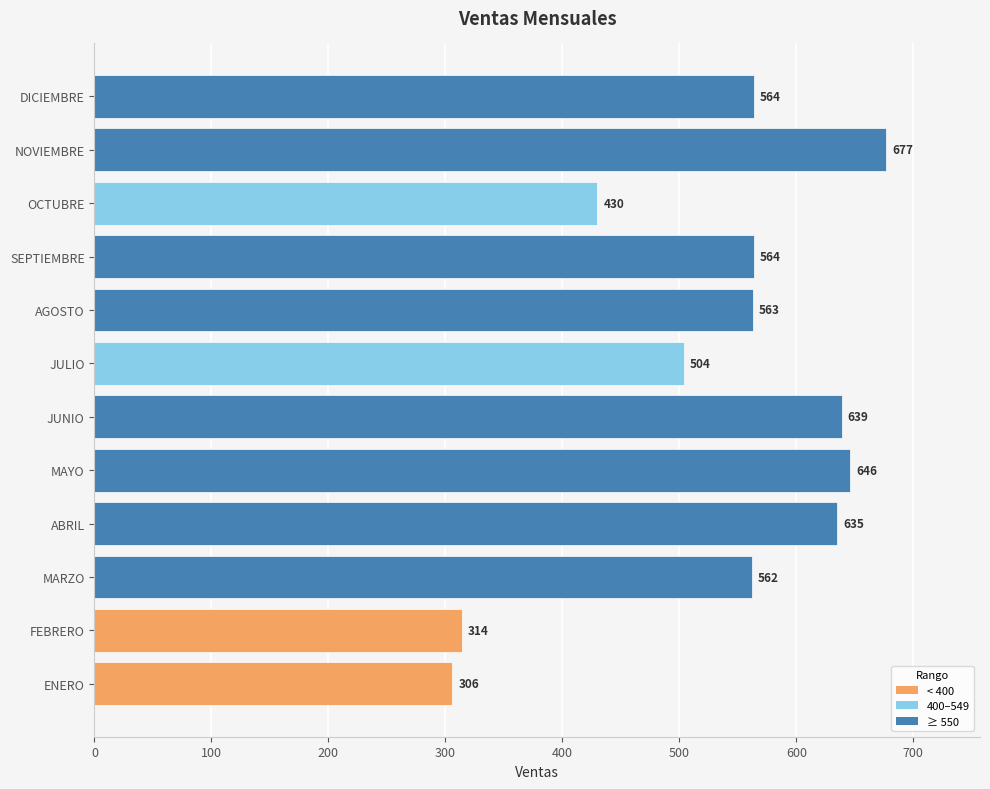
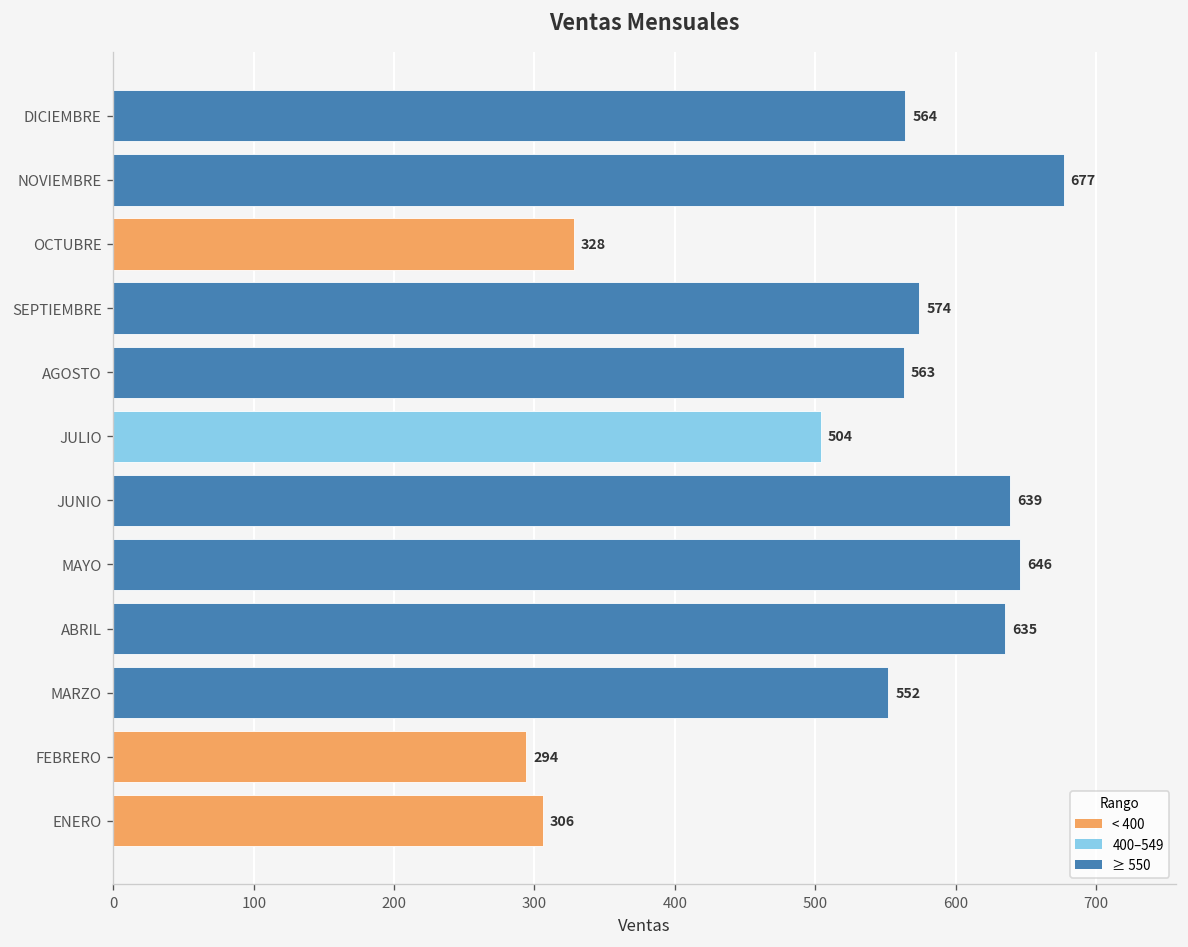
  {
    "DICIEMBRE": 564,
    "NOVIEMBRE": 677,
-   "OCTUBRE": 430,
-   "SEPTIEMBRE": 564,
+   "OCTUBRE": 328,
+   "SEPTIEMBRE": 574,
    "AGOSTO": 563,
    "JULIO": 504,
    "JUNIO": 639,
    "MAYO": 646,
    "ABRIL": 635,
-   "MARZO": 562,
-   "FEBRERO": 314,
+   "MARZO": 552,
+   "FEBRERO": 294,
    "ENERO": 306
  }
